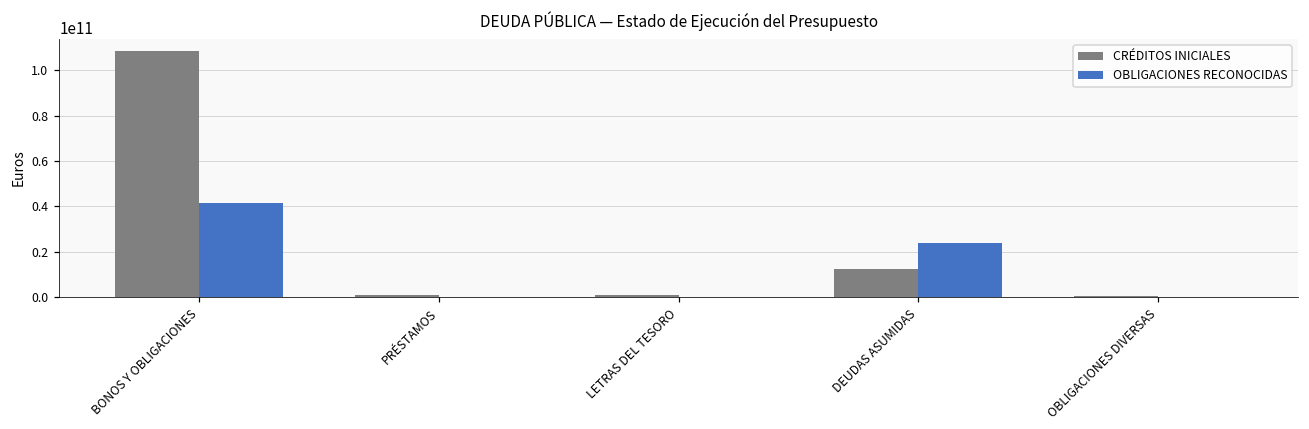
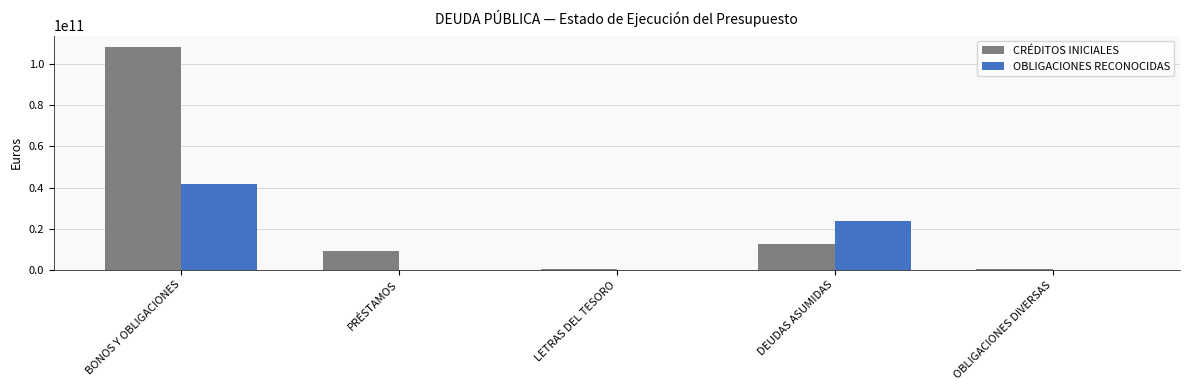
  {
    "CRÉDITOS INICIALES": {
      "BONOS Y OBLIGACIONES": 108000000000,
-     "PRÉSTAMOS": 1000000000,
+     "PRÉSTAMOS": 9000000000,
      "DEUDAS ASUMIDAS": 12000000000
    },
    "OBLIGACIONES RECONOCIDAS": {
      "BONOS Y OBLIGACIONES": 42000000000,
      "LETRAS DEL TESORO": 0,
      "DEUDAS ASUMIDAS": 24000000000
    }
  }
